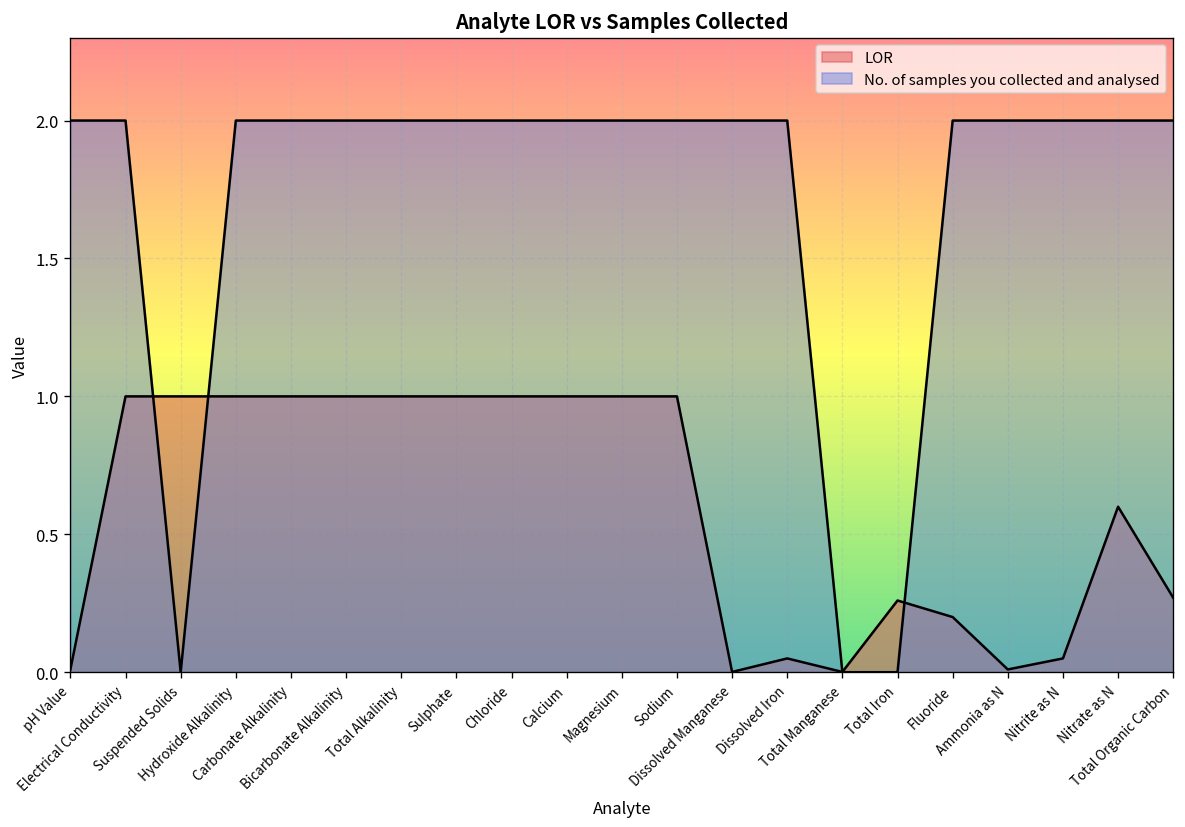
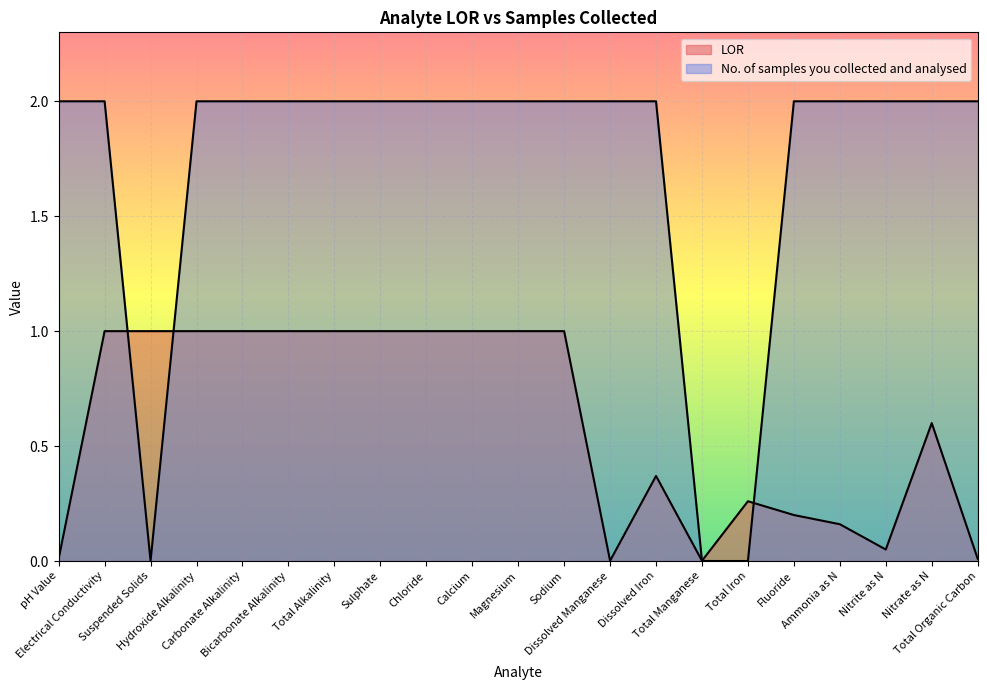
  {
    "LOR": {
      "pH Value": 0.01,
      "Electrical Conductivity": 1.00,
      "Suspended Solids": 1.00,
      "Hydroxide Alkalinity": 1.00,
      "Carbonate Alkalinity": 1.00,
      "Bicarbonate Alkalinity": 1.00,
      "Total Alkalinity": 1.00,
      "Sulphate": 1.00,
      "Chloride": 1.00,
      "Calcium": 1.00,
      "Magnesium": 1.00,
      "Sodium": 1.00,
      "Dissolved Manganese": 0.00,
-     "Dissolved Iron": 0.05,
+     "Dissolved Iron": 0.37,
      "Total Iron": 0.26,
      "Fluoride": 0.20,
-     "Ammonia as N": 0.01,
+     "Ammonia as N": 0.16,
      "Nitrite as N": 0.05,
      "Nitrate as N": 0.60,
-     "Total Organic Carbon": 0.27
+     "Total Organic Carbon": 0.01
    },
    "No. of samples you collected and analysed": {
      "pH Value": 2.00,
      "Electrical Conductivity": 2.00,
      "Suspended Solids": 0.00,
      "Hydroxide Alkalinity": 2.00,
      "Carbonate Alkalinity": 2.00,
      "Bicarbonate Alkalinity": 2.00,
      "Total Alkalinity": 2.00,
      "Sulphate": 2.00,
      "Chloride": 2.00,
      "Calcium": 2.00,
      "Magnesium": 2.00,
      "Sodium": 2.00,
      "Dissolved Manganese": 2.00,
      "Dissolved Iron": 2.00,
      "Total Iron": 0.00,
      "Fluoride": 2.00,
      "Ammonia as N": 2.00,
      "Nitrite as N": 2.00,
      "Nitrate as N": 2.00,
      "Total Organic Carbon": 2.00
    }
  }
